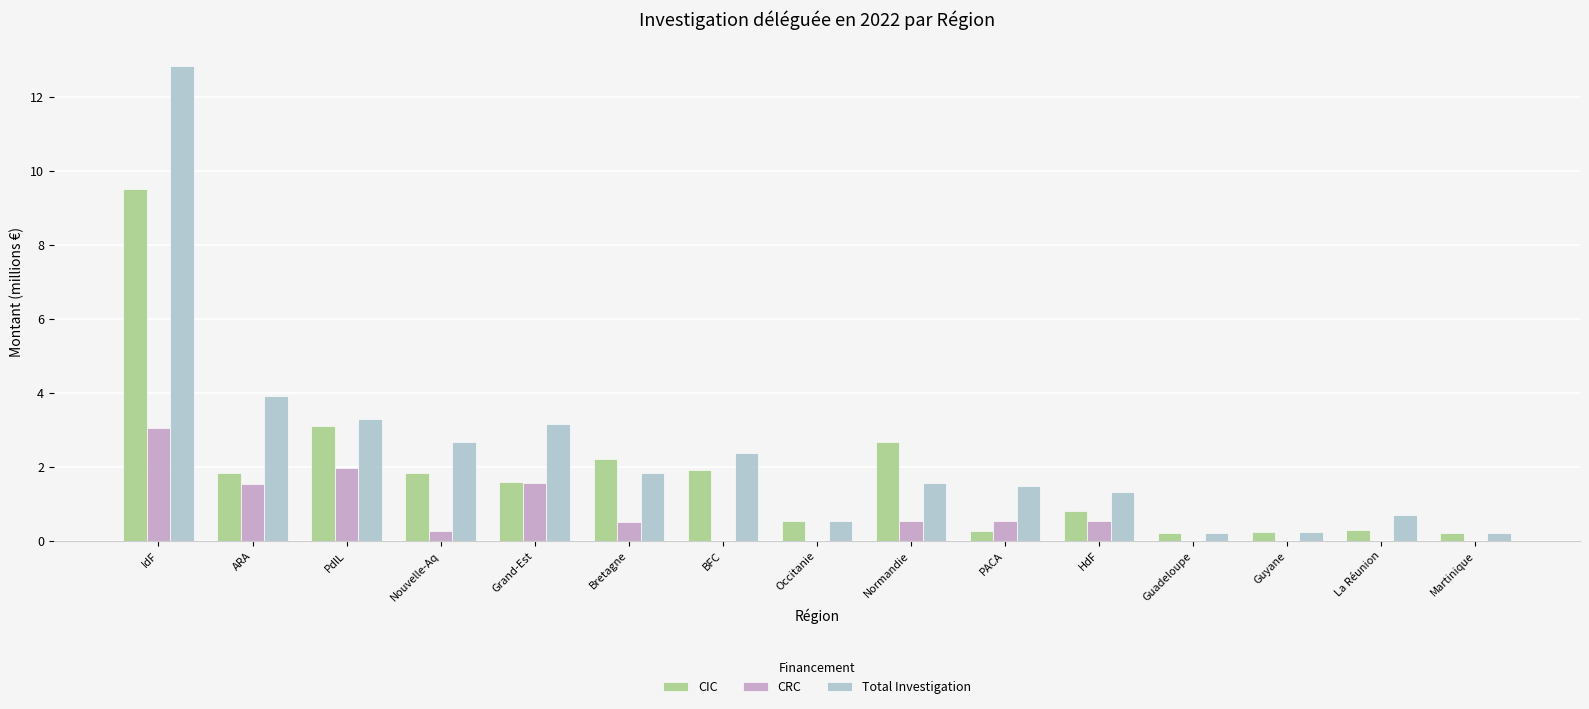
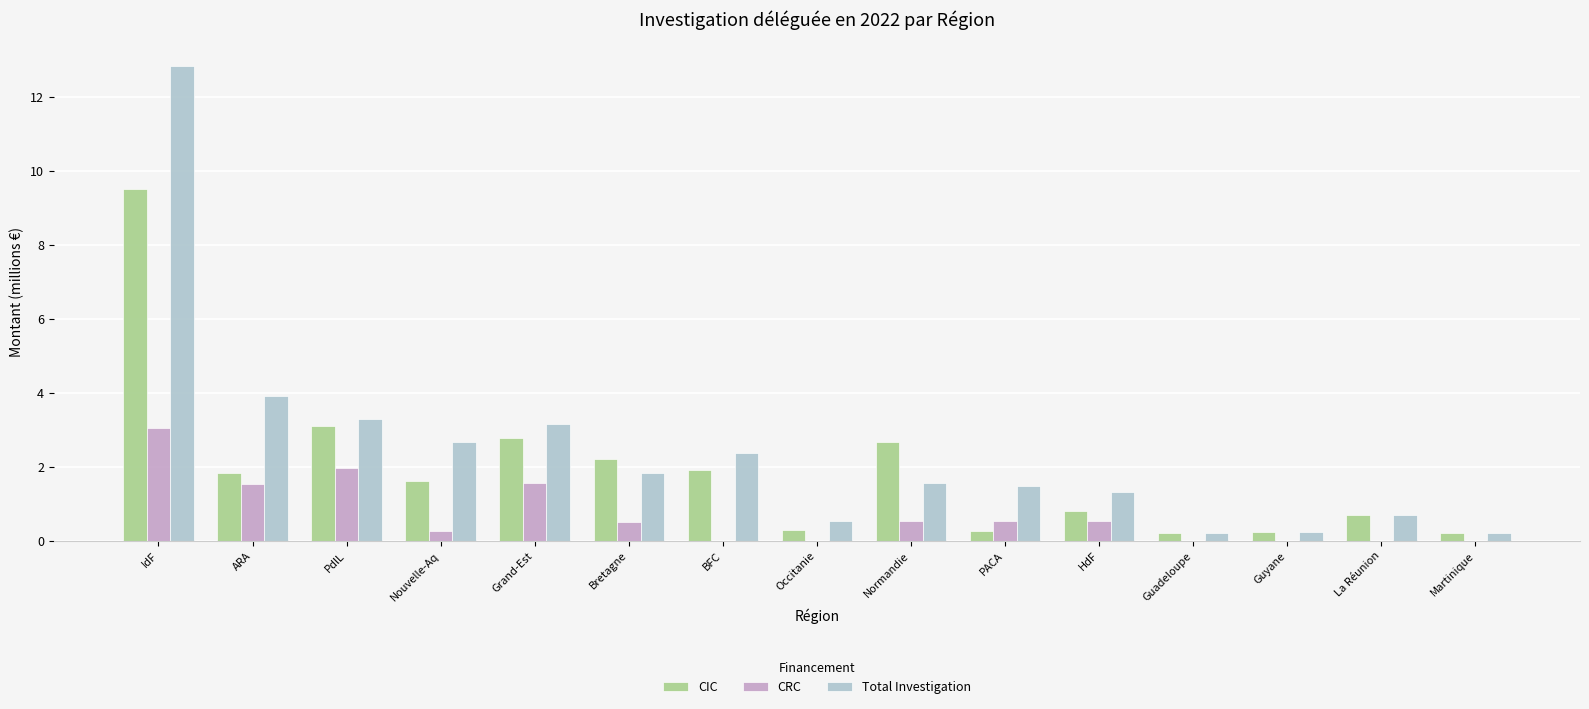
  {
    "CIC": {
      "IdF": 9.5,
      "ARA": 1.8,
      "PdlL": 3.1,
-     "Nouvelle-Aq": 1.8,
-     "Grand-Est": 1.6,
+     "Nouvelle-Aq": 1.6,
+     "Grand-Est": 2.8,
      "Bretagne": 2.2,
      "BFC": 1.9,
-     "Occitanie": 0.5,
+     "Occitanie": 0.3,
      "Normandie": 2.7,
      "PACA": 0.3,
      "HdF": 0.8,
      "Guadeloupe": 0.2,
      "Guyane": 0.2,
-     "La Réunion": 0.3,
+     "La Réunion": 0.7,
      "Martinique": 0.2
    }
  }
